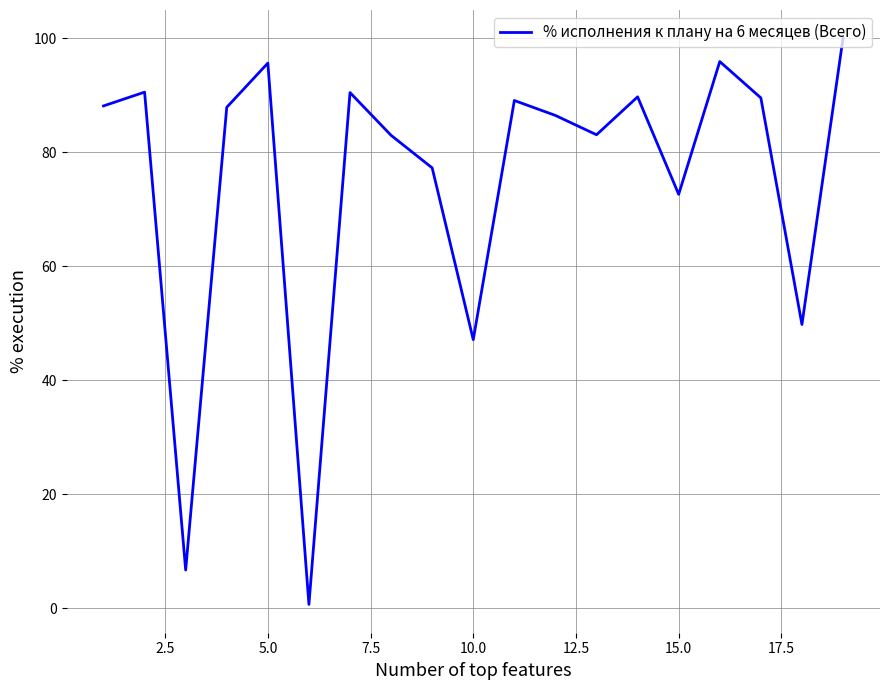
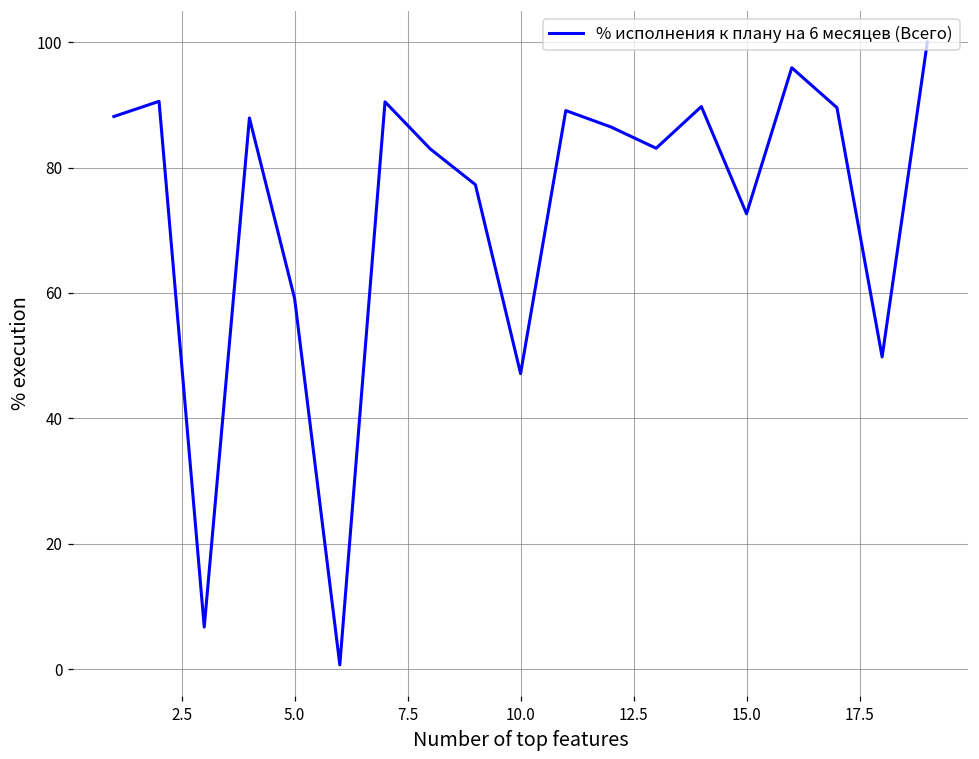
  {
-   "5.0": 96,
+   "5.0": 59,
    "10.0": 47,
    "15.0": 73
  }
